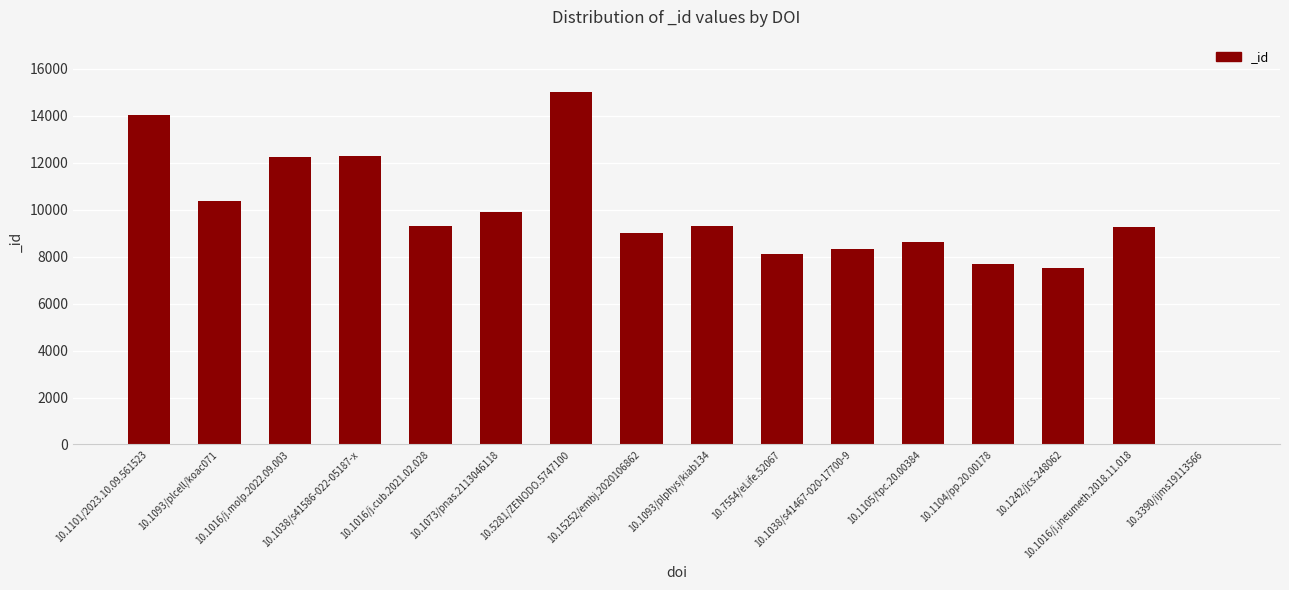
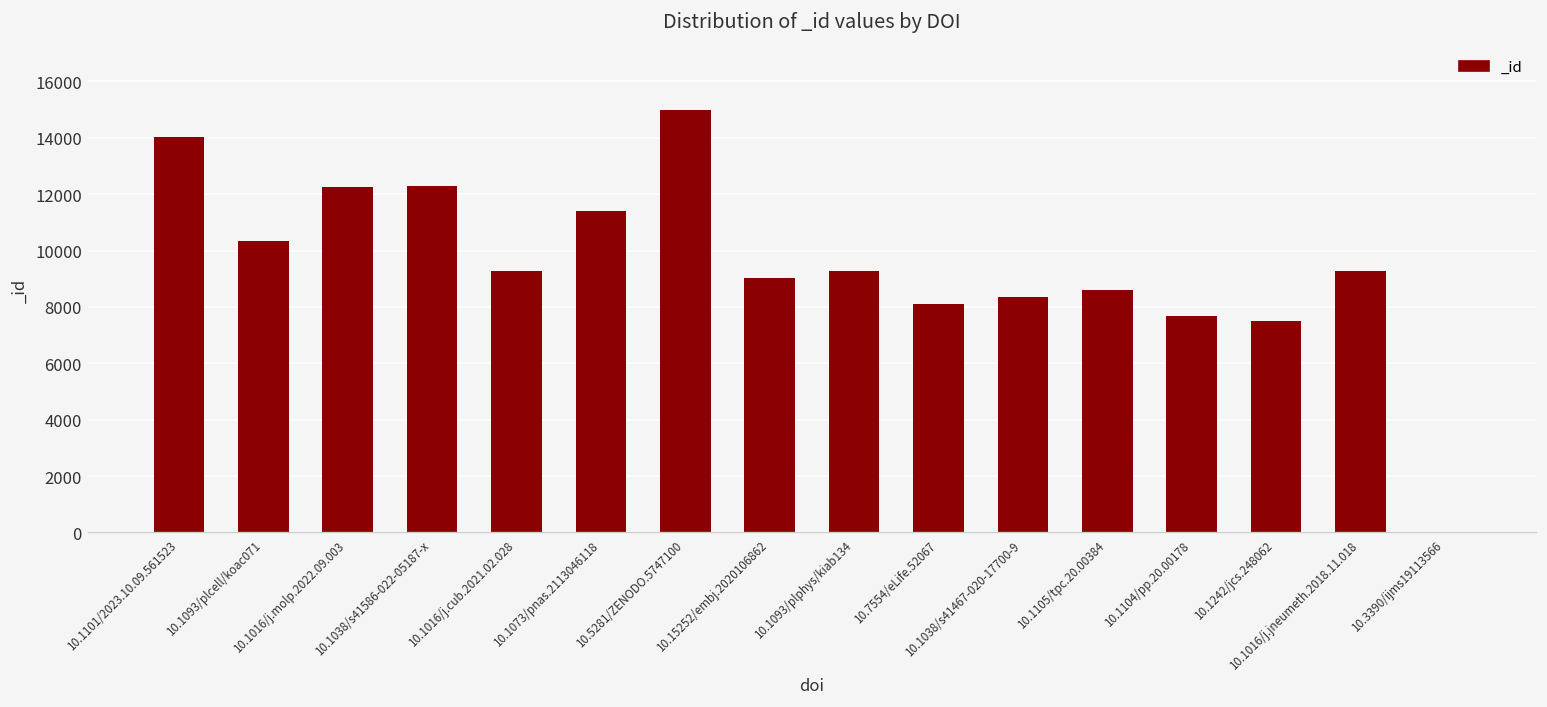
  {
    "10.1101/2023.10.09.561523": 14000,
    "10.1093/plcell/koac071": 10400,
    "10.1016/j.molp.2022.09.003": 12200,
    "10.1038/s41586-022-05187-x": 12300,
    "10.1016/j.cub.2021.02.028": 9300,
-   "10.1073/pnas.2113046118": 9900,
+   "10.1073/pnas.2113046118": 11400,
    "10.5281/ZENODO.5747100": 15000,
    "10.15252/embj.2020106862": 9000,
    "10.1093/plphys/kiab134": 9300,
    "10.7554/eLife.52067": 8100,
    "10.1038/s41467-020-17700-9": 8300,
    "10.1105/tpc.20.00384": 8600,
    "10.1104/pp.20.00178": 7700,
    "10.1242/jcs.248062": 7500,
    "10.1016/j.jneumeth.2018.11.018": 9300
  }
